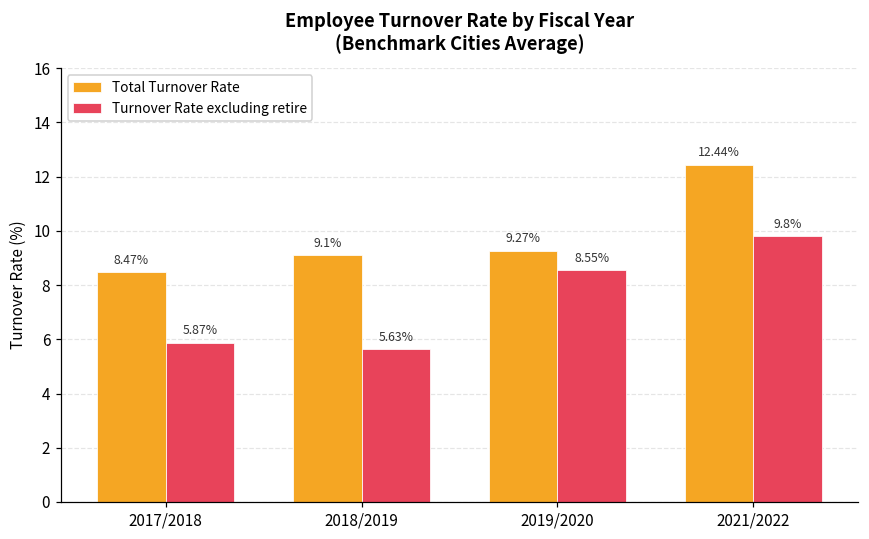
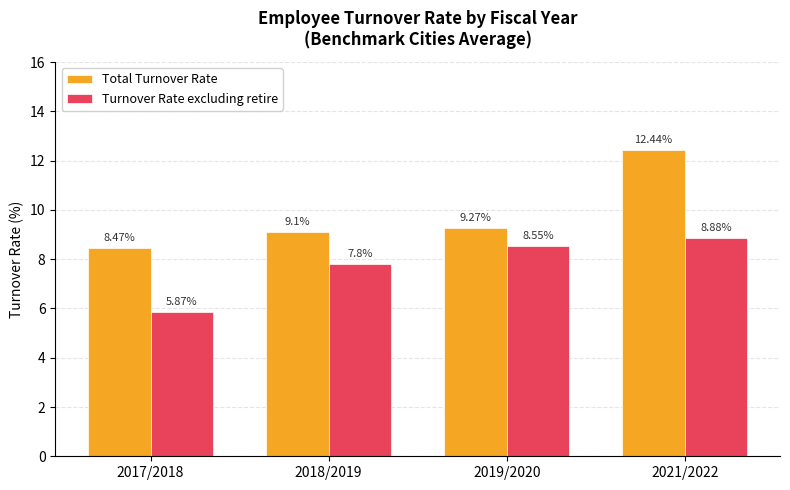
  {
    "Total Turnover Rate": {
      "2017/2018": "8.47%",
      "2018/2019": "9.1%",
      "2019/2020": "9.27%",
      "2021/2022": "12.44%"
    },
    "Turnover Rate excluding retire": {
      "2017/2018": "5.87%",
-     "2018/2019": "5.63%",
+     "2018/2019": "7.8%",
      "2019/2020": "8.55%",
-     "2021/2022": "9.8%"
+     "2021/2022": "8.88%"
    }
  }
